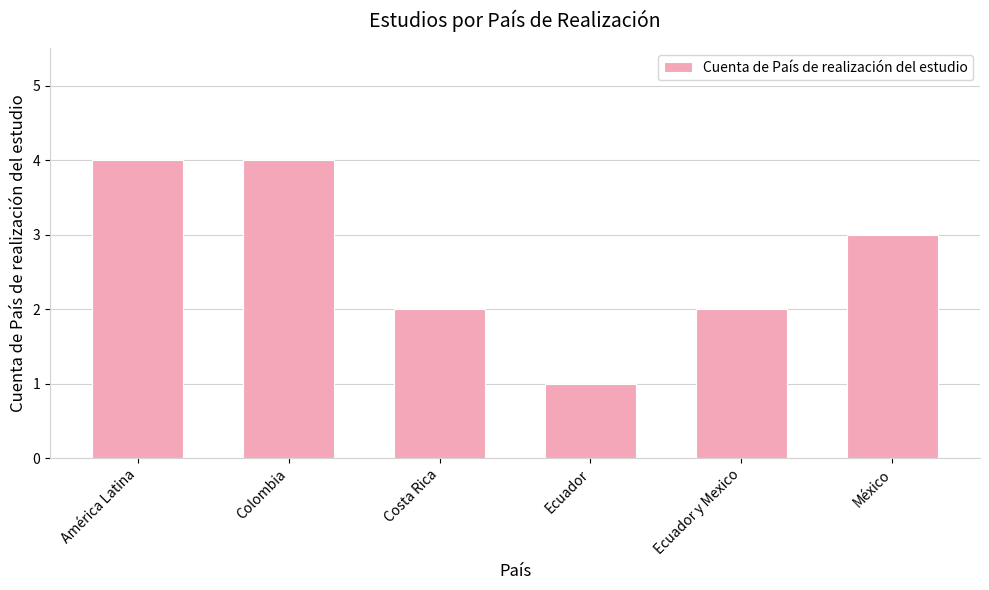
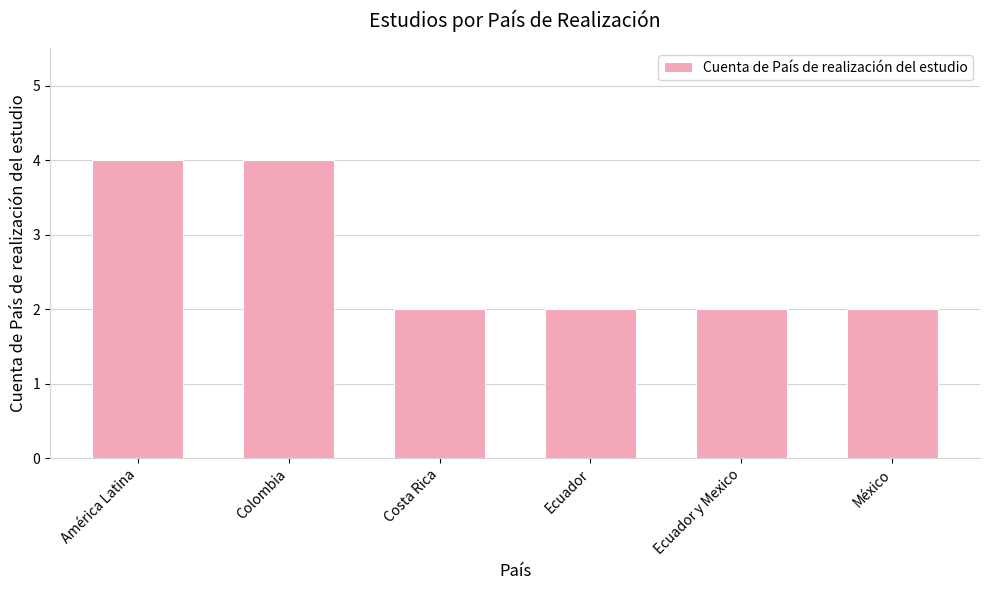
  {
    "América Latina": 4,
    "Colombia": 4,
    "Costa Rica": 2,
-   "Ecuador": 1,
+   "Ecuador": 2,
    "Ecuador y Mexico": 2,
-   "México": 3
+   "México": 2
  }
